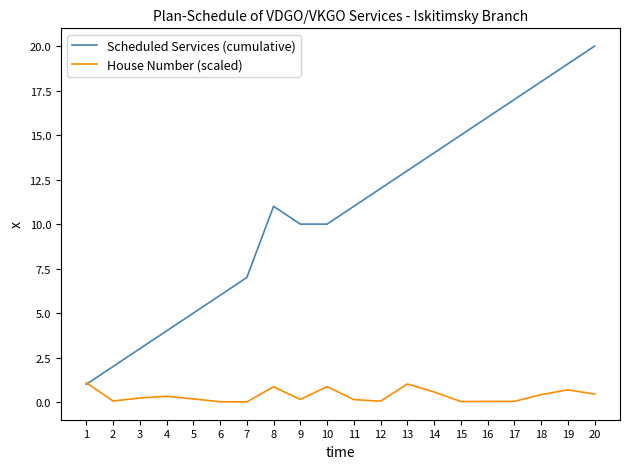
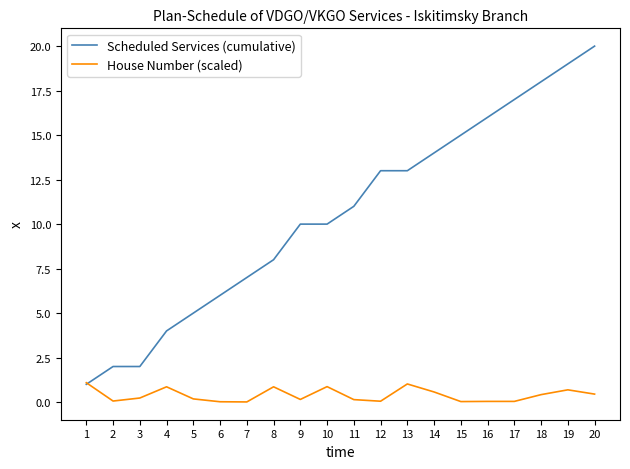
  {
    "Scheduled Services (cumulative)": {
      "2": 2,
-     "3": 3,
+     "3": 2,
      "4": 4,
      "5": 5,
      "6": 6,
      "7": 7,
-     "8": 11,
+     "8": 8,
      "9": 10,
      "10": 10,
      "11": 11,
-     "12": 12,
+     "12": 13,
      "13": 13,
      "14": 14,
      "15": 15,
      "16": 16,
      "17": 17,
      "18": 18,
      "19": 19,
      "20": 20
    },
    "House Number (scaled)": {
      "2": 0.1,
      "3": 0.2,
-     "4": 0.3,
+     "4": 0.9,
      "5": 0.2,
      "6": 0.0,
      "7": 0.0,
      "8": 0.9,
      "9": 0.2,
      "10": 0.9,
      "11": 0.1,
      "12": 0.1,
      "13": 1.0,
      "14": 0.6,
      "15": 0.0,
      "16": 0.0,
      "17": 0.0,
      "18": 0.4,
      "19": 0.7,
      "20": 0.5
    }
  }
